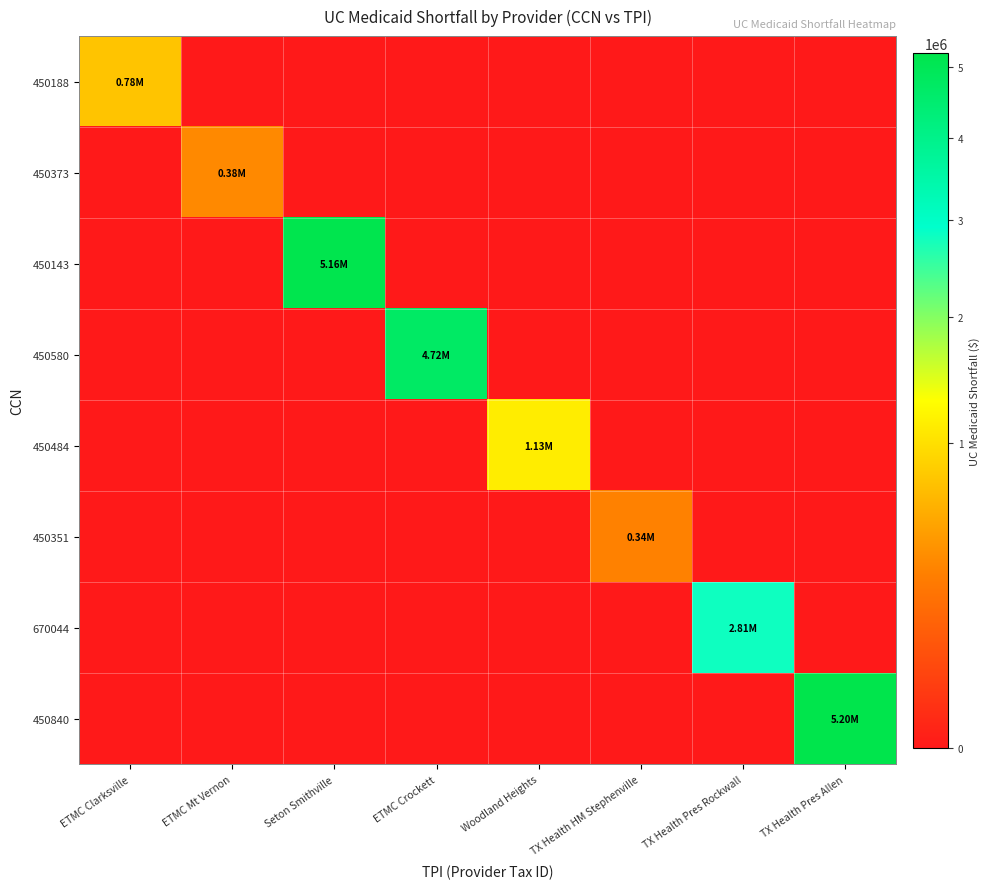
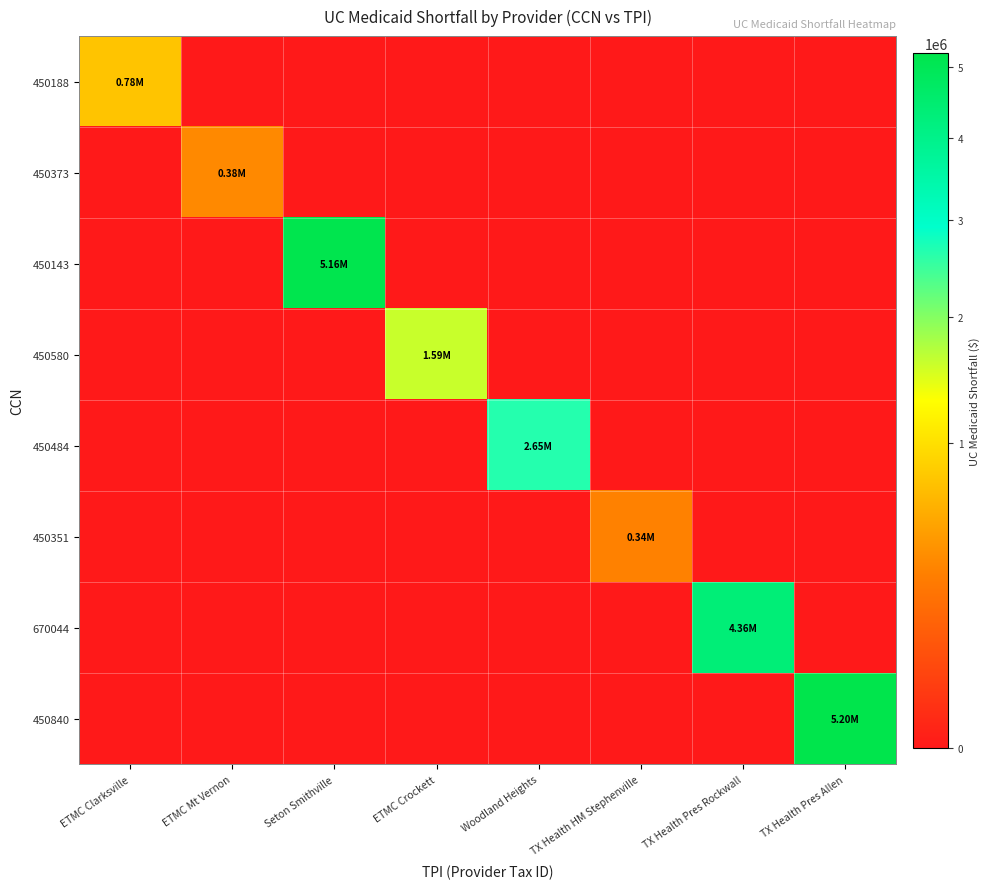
  {
    "450188": {
      "ETMC Clarksville": "0.78M"
    },
    "450373": {
      "ETMC Mt Vernon": "0.38M"
    },
    "450143": {
      "Seton Smithville": "5.16M"
    },
    "450580": {
-     "ETMC Crockett": "4.72M"
+     "ETMC Crockett": "1.59M"
    },
    "450484": {
-     "Woodland Heights": "1.13M"
+     "Woodland Heights": "2.65M"
    },
    "450351": {
      "TX Health HM Stephenville": "0.34M"
    },
    "670044": {
-     "TX Health Pres Rockwall": "2.81M"
+     "TX Health Pres Rockwall": "4.36M"
    },
    "450840": {
      "TX Health Pres Allen": "5.20M"
    }
  }
